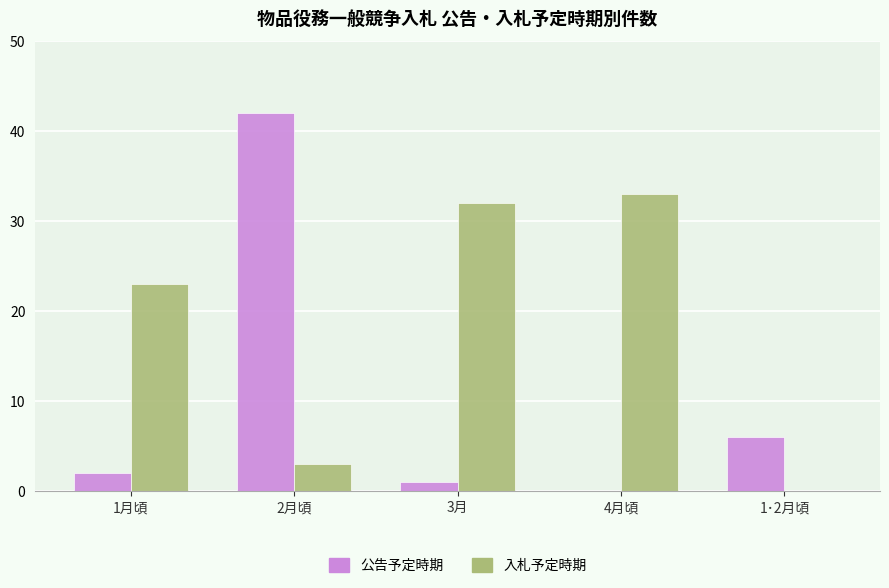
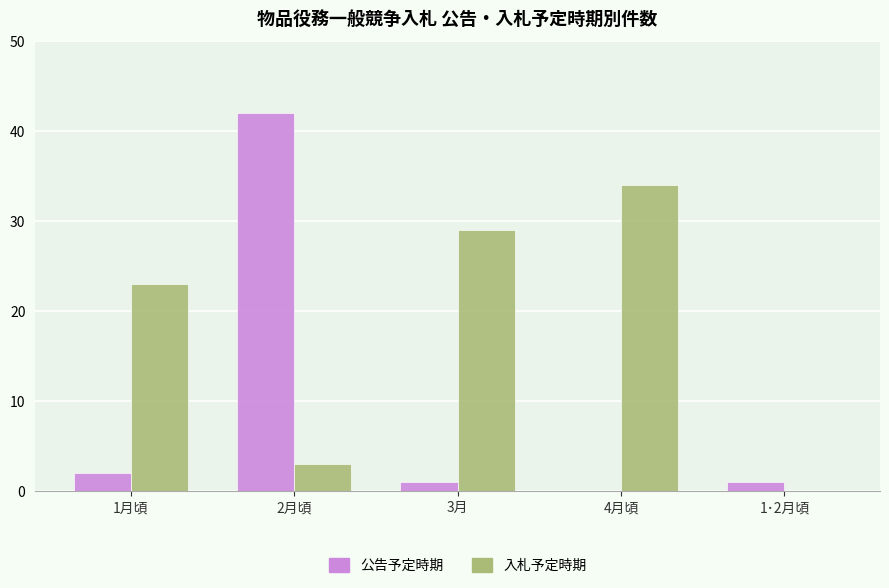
  {
    "公告予定時期": {
      "1月頃": 2,
      "2月頃": 42,
      "3月": 1,
      "4月頃": 0,
-     "1･2月頃": 6
+     "1･2月頃": 1
    },
    "入札予定時期": {
      "1月頃": 23,
      "2月頃": 3,
-     "3月": 32,
-     "4月頃": 33,
+     "3月": 29,
+     "4月頃": 34,
      "1･2月頃": 0
    }
  }
